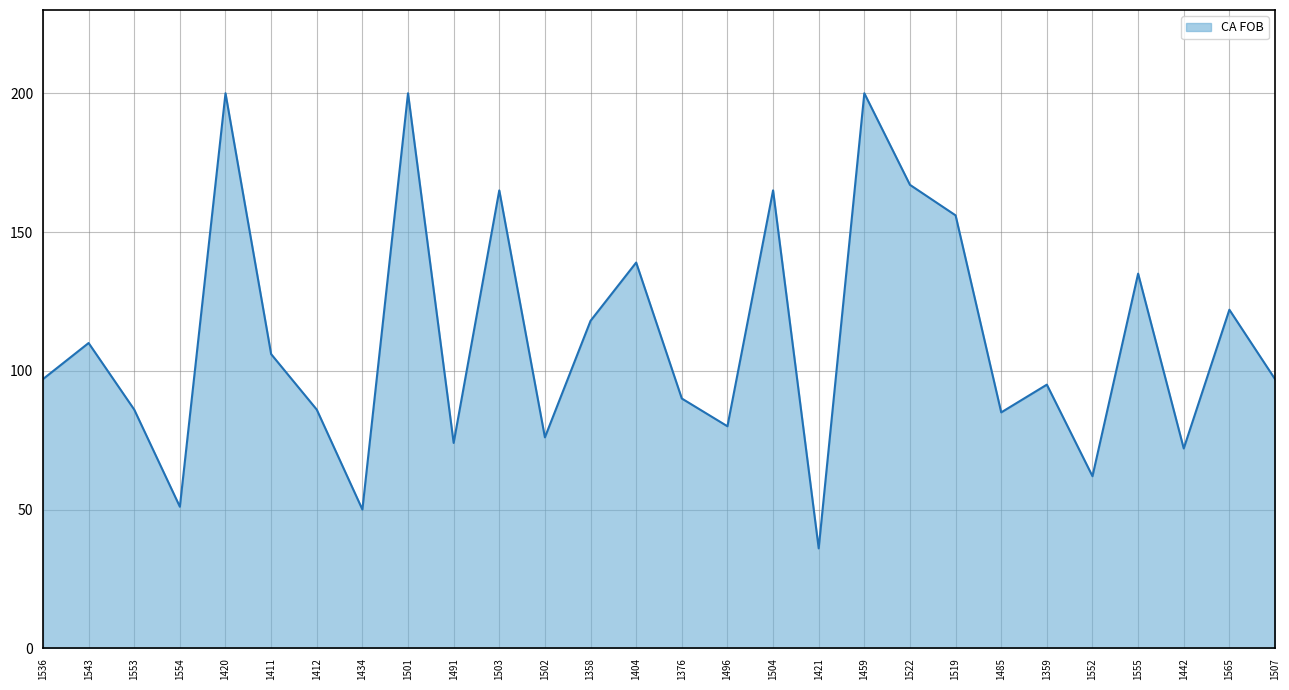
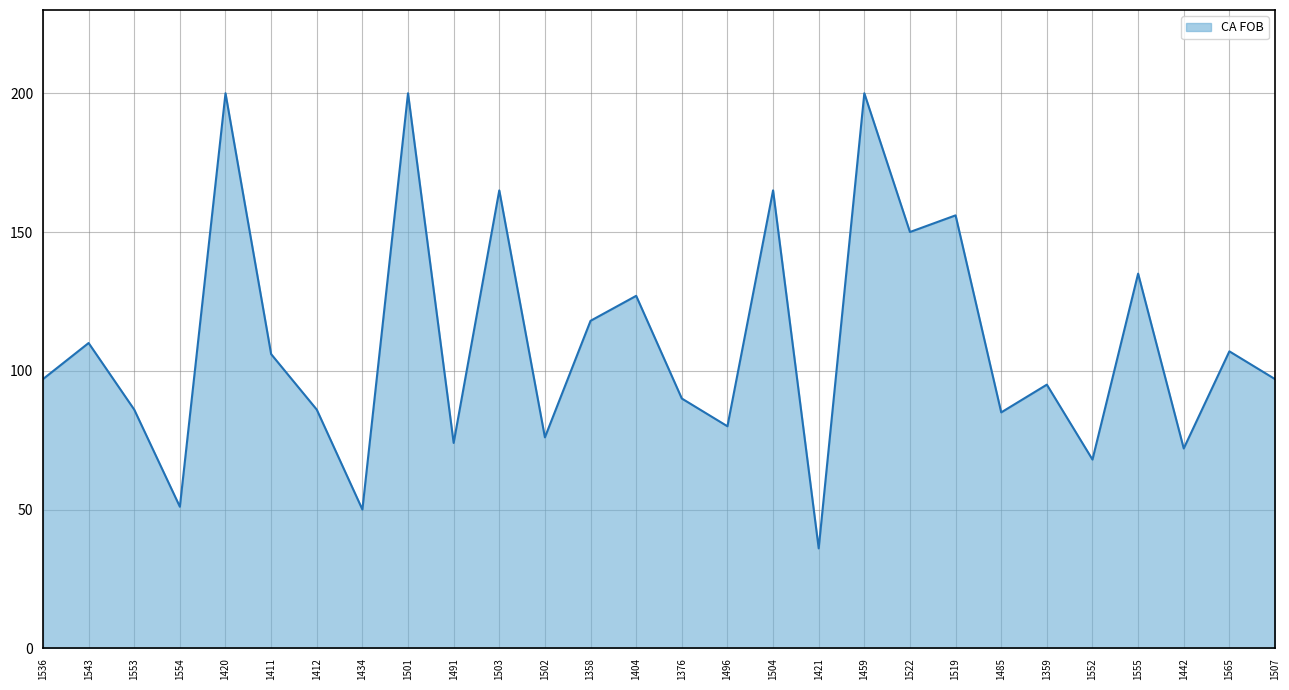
  {
    "1536": 97,
    "1543": 110,
    "1553": 86,
    "1554": 51,
    "1420": 200,
    "1411": 106,
    "1412": 86,
    "1434": 50,
    "1501": 200,
    "1491": 74,
    "1503": 165,
    "1502": 76,
    "1358": 118,
-   "1404": 139,
+   "1404": 127,
    "1376": 90,
    "1496": 80,
    "1504": 165,
    "1421": 36,
    "1459": 200,
-   "1522": 167,
+   "1522": 150,
    "1519": 156,
    "1485": 85,
    "1359": 95,
-   "1552": 62,
+   "1552": 68,
    "1555": 135,
    "1442": 72,
-   "1565": 122,
+   "1565": 107,
    "1507": 97
  }
